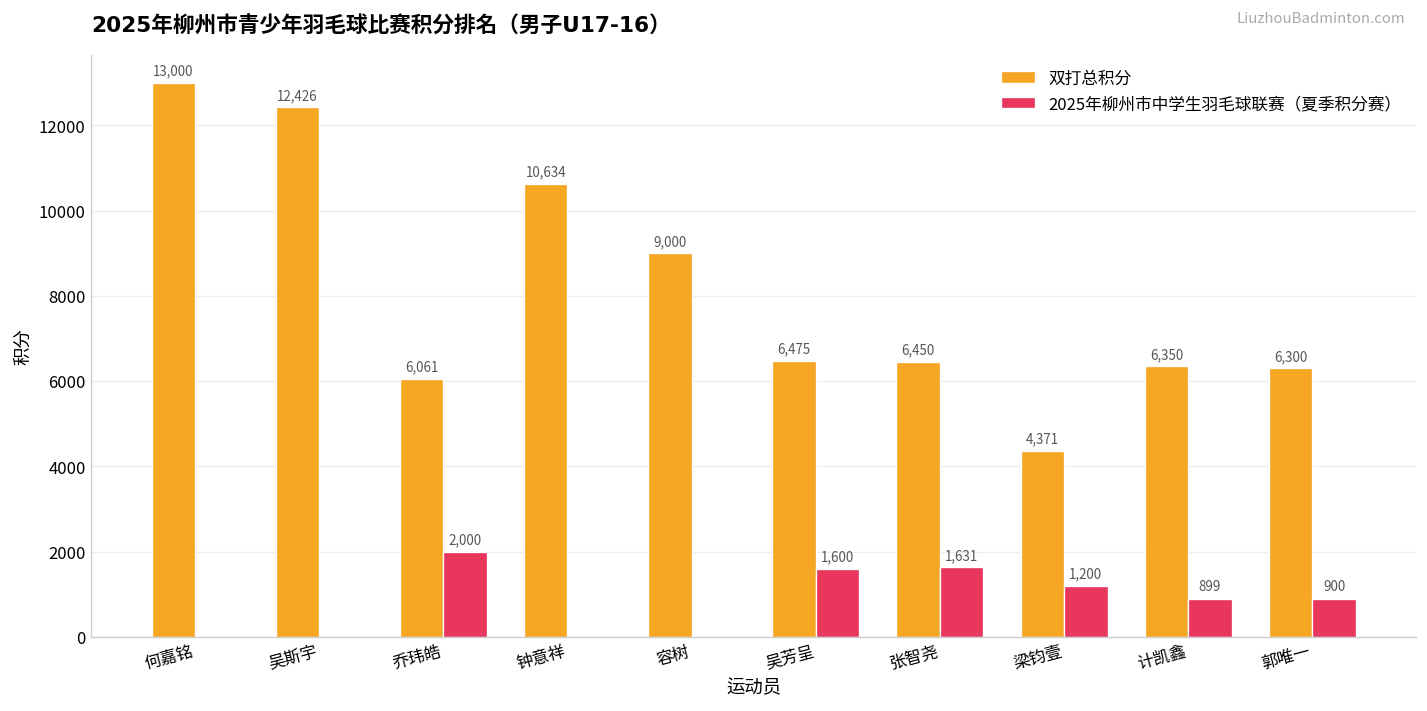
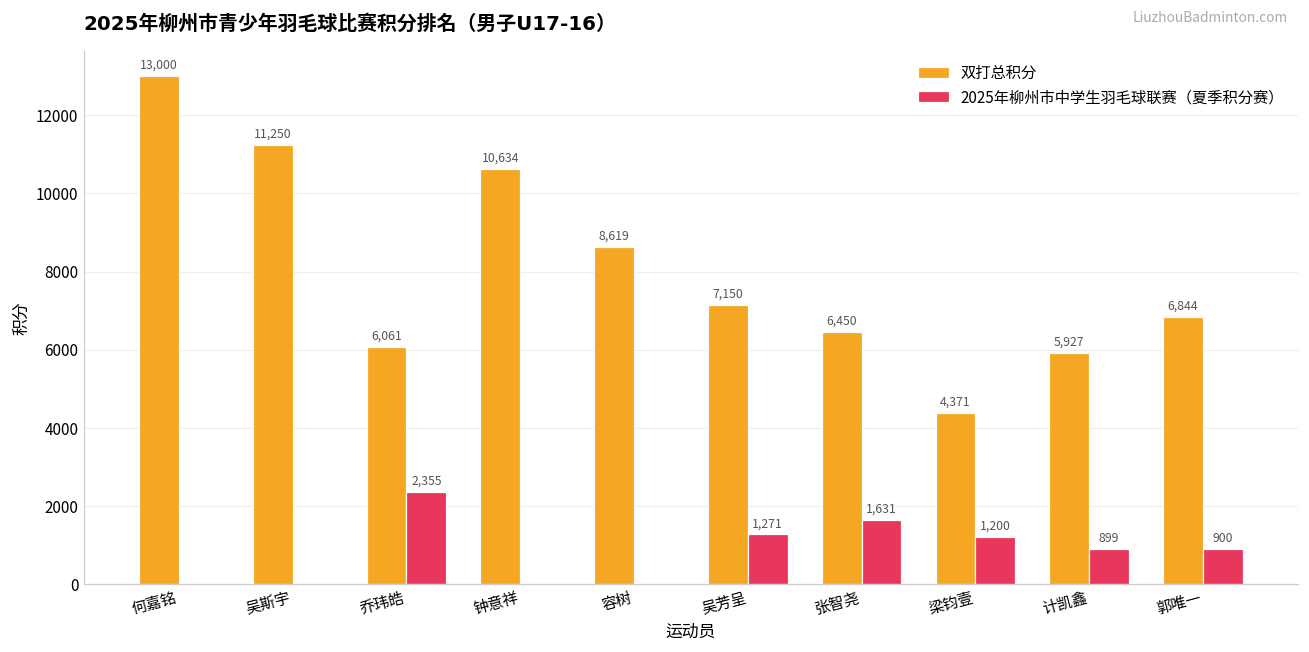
  {
    "双打总积分": {
      "何嘉铭": "13,000",
-     "吴斯宇": "12,426",
+     "吴斯宇": "11,250",
      "乔玮皓": "6,061",
      "钟意祥": "10,634",
-     "容树": "9,000",
-     "吴芳呈": "6,475",
+     "容树": "8,619",
+     "吴芳呈": "7,150",
      "张智尧": "6,450",
      "梁钧壹": "4,371",
-     "计凯鑫": "6,350",
-     "郭唯一": "6,300"
+     "计凯鑫": "5,927",
+     "郭唯一": "6,844"
    },
    "2025年柳州市中学生羽毛球联赛（夏季积分赛）": {
-     "乔玮皓": "2,000",
-     "吴芳呈": "1,600",
+     "乔玮皓": "2,355",
+     "吴芳呈": "1,271",
      "张智尧": "1,631",
      "梁钧壹": "1,200",
      "计凯鑫": "899",
      "郭唯一": "900"
    }
  }
